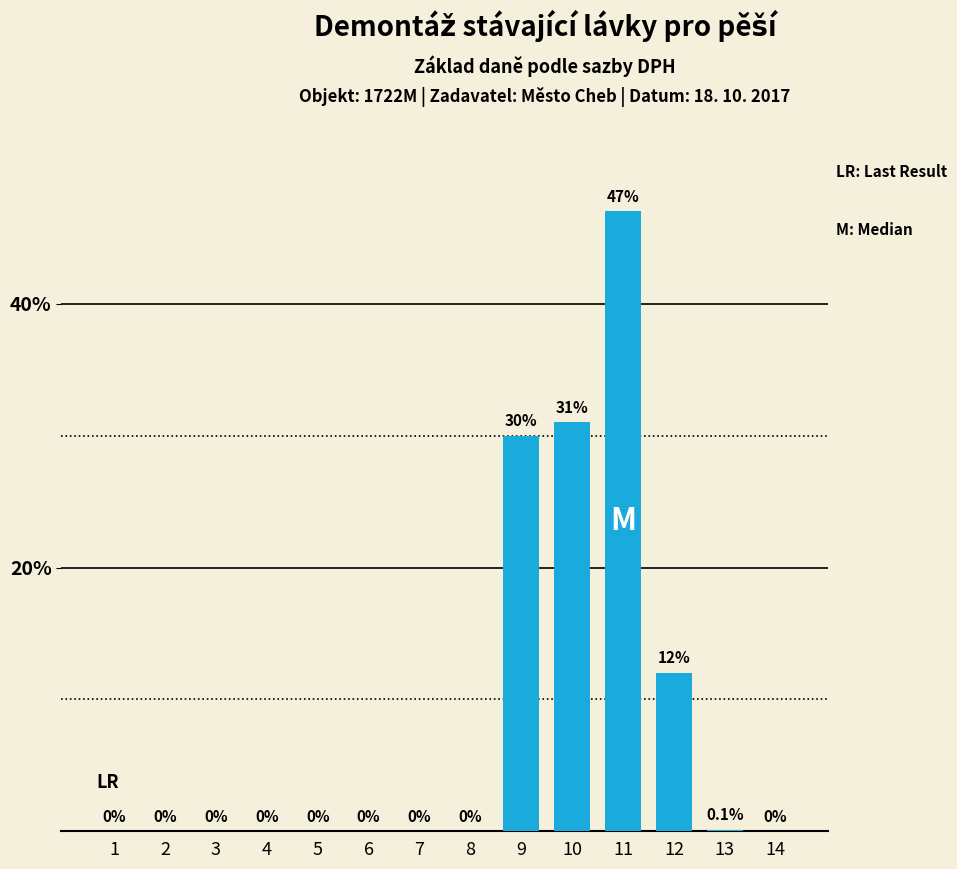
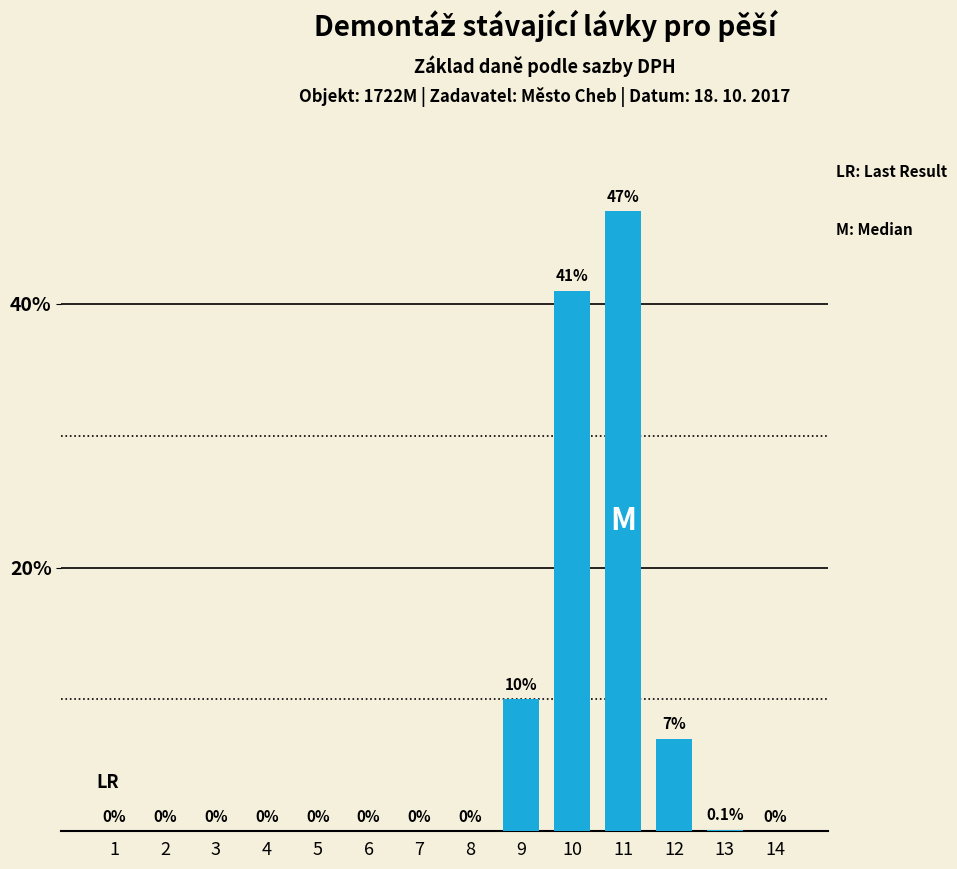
  {
    "1": "0%",
    "2": "0%",
    "3": "0%",
    "4": "0%",
    "5": "0%",
    "6": "0%",
    "7": "0%",
    "8": "0%",
-   "9": "30%",
-   "10": "31%",
+   "9": "10%",
+   "10": "41%",
    "11": "47%",
-   "12": "12%",
+   "12": "7%",
    "13": "0.1%",
    "14": "0%"
  }
